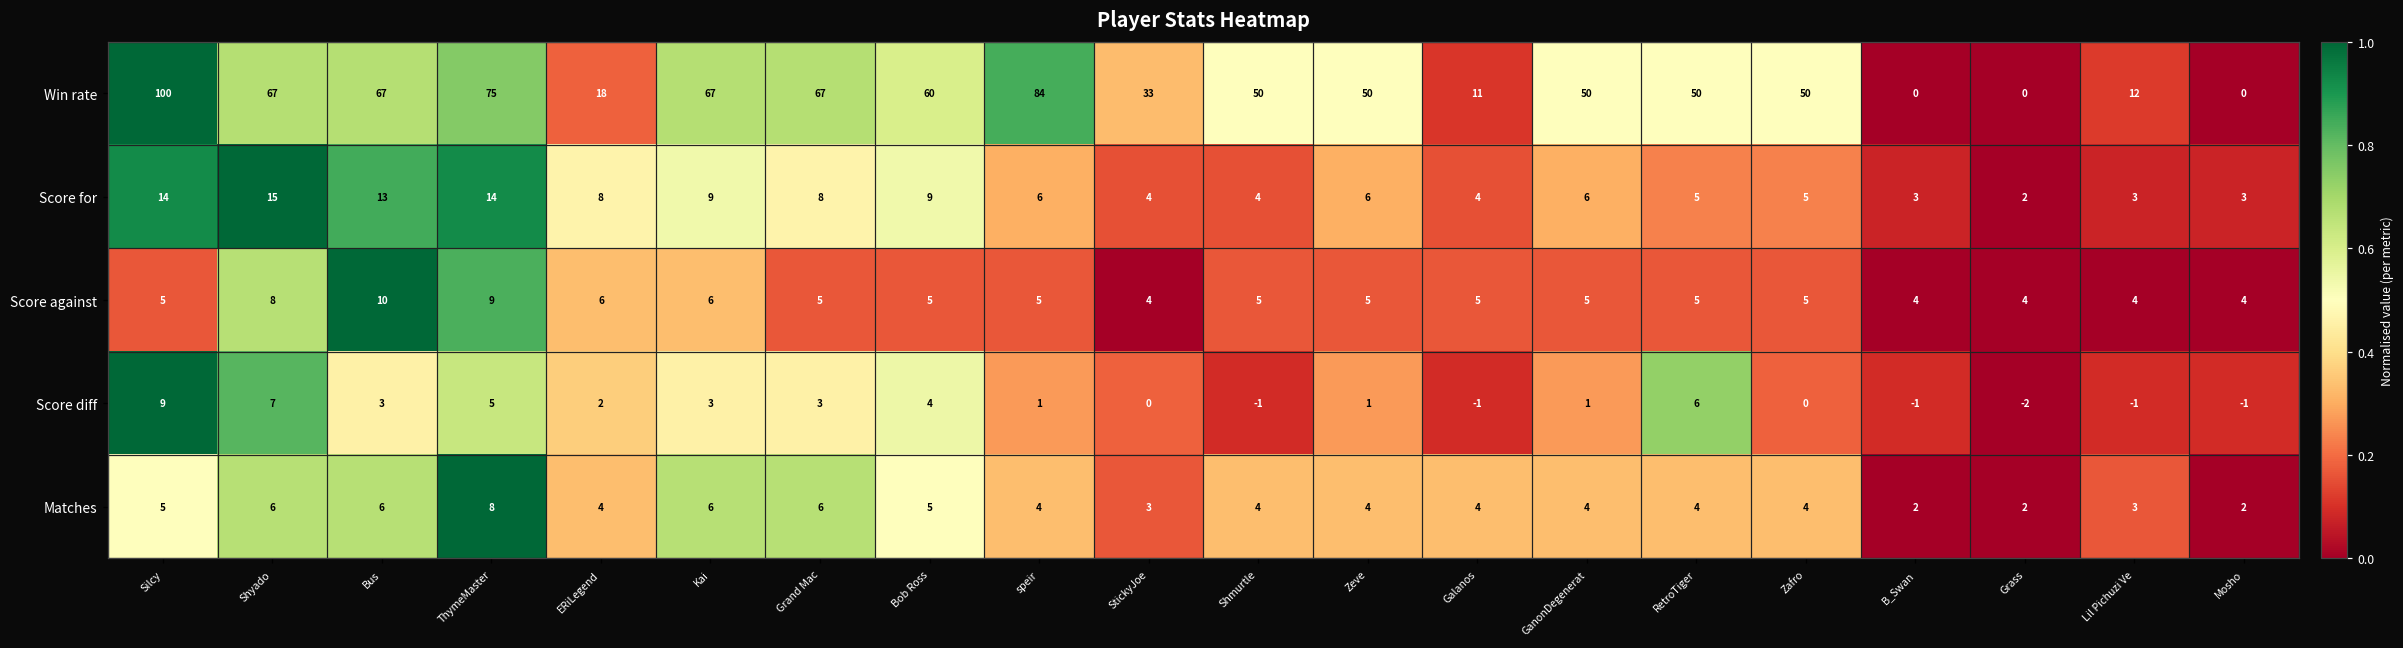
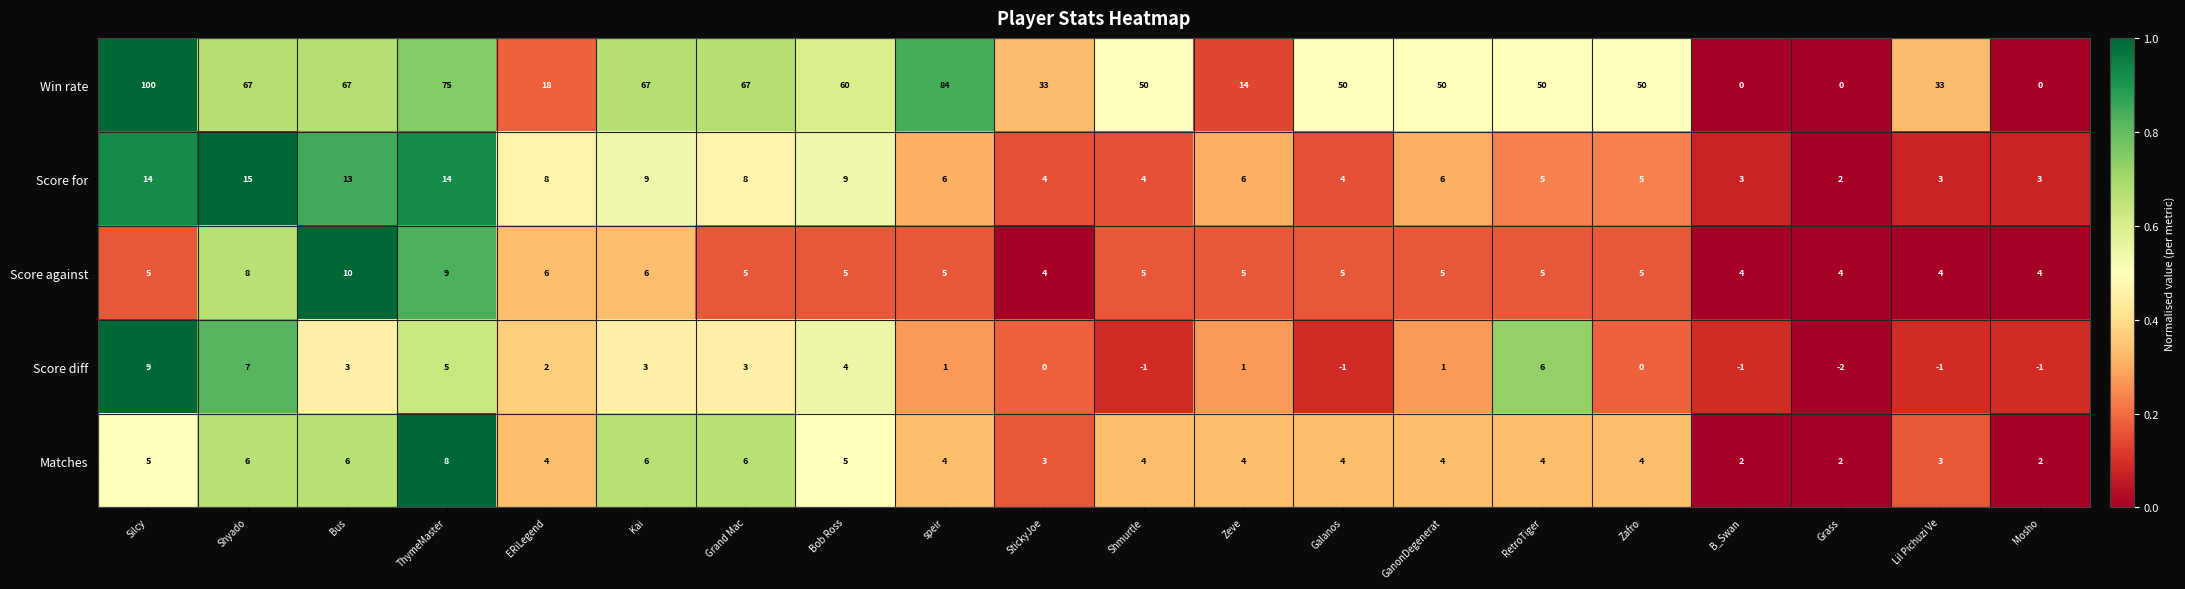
  {
    "Win rate": {
      "Silcy": 100,
      "Shyado": 67,
      "Bus": 67,
      "ThymeMaster": 75,
      "ERiLegend": 18,
      "Kai": 67,
      "Grand Mac": 67,
      "Bob Ross": 60,
      "speir": 84,
      "StickyJoe": 33,
      "Shmurtle": 50,
-     "Zeve": 50,
-     "Galanos": 11,
+     "Zeve": 14,
+     "Galanos": 50,
      "GanonDegenerat": 50,
      "RetroTiger": 50,
      "Zafro": 50,
      "B_Swan": 0,
      "Grass": 0,
-     "Lil Pichuzi Ve": 12,
+     "Lil Pichuzi Ve": 33,
      "Mosho": 0
    },
    "Score for": {
      "Silcy": 14,
      "Shyado": 15,
      "Bus": 13,
      "ThymeMaster": 14,
      "ERiLegend": 8,
      "Kai": 9,
      "Grand Mac": 8,
      "Bob Ross": 9,
      "speir": 6,
      "StickyJoe": 4,
      "Shmurtle": 4,
      "Zeve": 6,
      "Galanos": 4,
      "GanonDegenerat": 6,
      "RetroTiger": 5,
      "Zafro": 5,
      "B_Swan": 3,
      "Grass": 2,
      "Lil Pichuzi Ve": 3,
      "Mosho": 3
    },
    "Score against": {
      "Silcy": 5,
      "Shyado": 8,
      "Bus": 10,
      "ThymeMaster": 9,
      "ERiLegend": 6,
      "Kai": 6,
      "Grand Mac": 5,
      "Bob Ross": 5,
      "speir": 5,
      "StickyJoe": 4,
      "Shmurtle": 5,
      "Zeve": 5,
      "Galanos": 5,
      "GanonDegenerat": 5,
      "RetroTiger": 5,
      "Zafro": 5,
      "B_Swan": 4,
      "Grass": 4,
      "Lil Pichuzi Ve": 4,
      "Mosho": 4
    },
    "Score diff": {
      "Silcy": 9,
      "Shyado": 7,
      "Bus": 3,
      "ThymeMaster": 5,
      "ERiLegend": 2,
      "Kai": 3,
      "Grand Mac": 3,
      "Bob Ross": 4,
      "speir": 1,
      "StickyJoe": 0,
      "Shmurtle": -1,
      "Zeve": 1,
      "Galanos": -1,
      "GanonDegenerat": 1,
      "RetroTiger": 6,
      "Zafro": 0,
      "B_Swan": -1,
      "Grass": -2,
      "Lil Pichuzi Ve": -1,
      "Mosho": -1
    },
    "Matches": {
      "Silcy": 5,
      "Shyado": 6,
      "Bus": 6,
      "ThymeMaster": 8,
      "ERiLegend": 4,
      "Kai": 6,
      "Grand Mac": 6,
      "Bob Ross": 5,
      "speir": 4,
      "StickyJoe": 3,
      "Shmurtle": 4,
      "Zeve": 4,
      "Galanos": 4,
      "GanonDegenerat": 4,
      "RetroTiger": 4,
      "Zafro": 4,
      "B_Swan": 2,
      "Grass": 2,
      "Lil Pichuzi Ve": 3,
      "Mosho": 2
    }
  }
